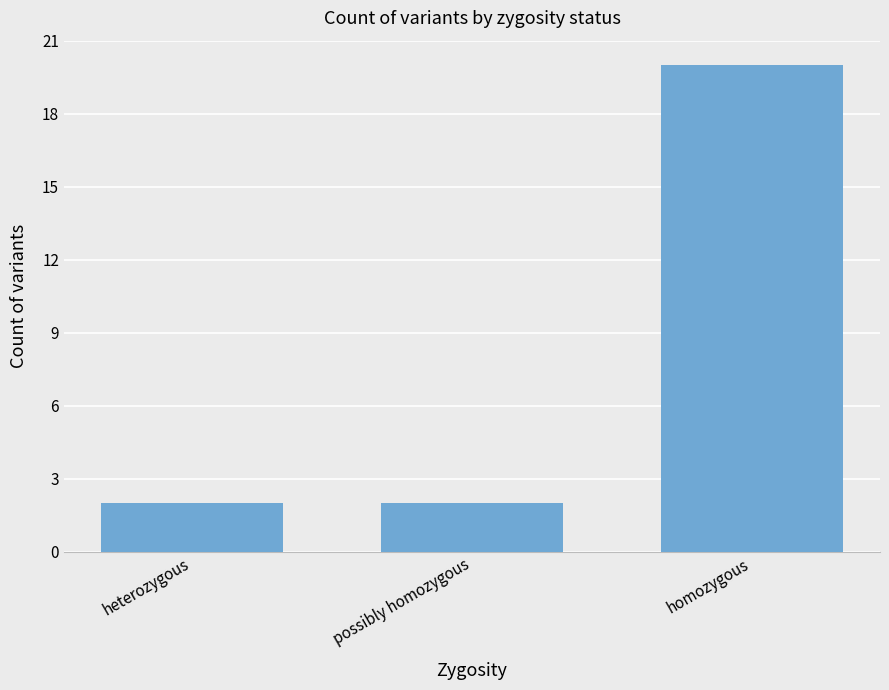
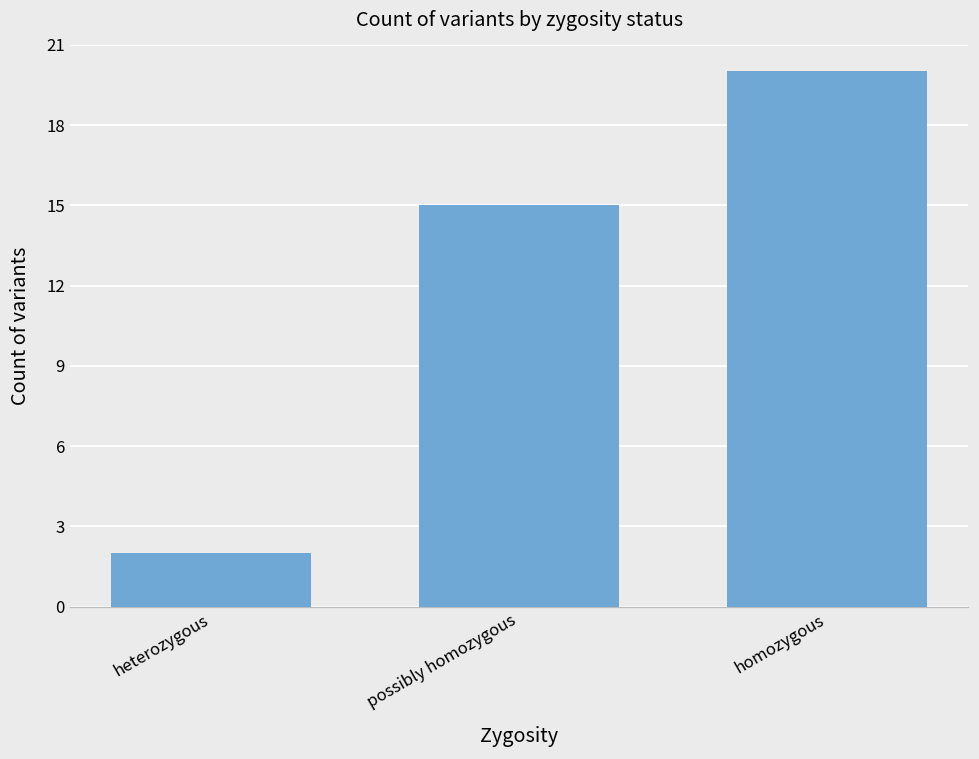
  {
    "heterozygous": 2,
-   "possibly homozygous": 2,
+   "possibly homozygous": 15,
    "homozygous": 20
  }
